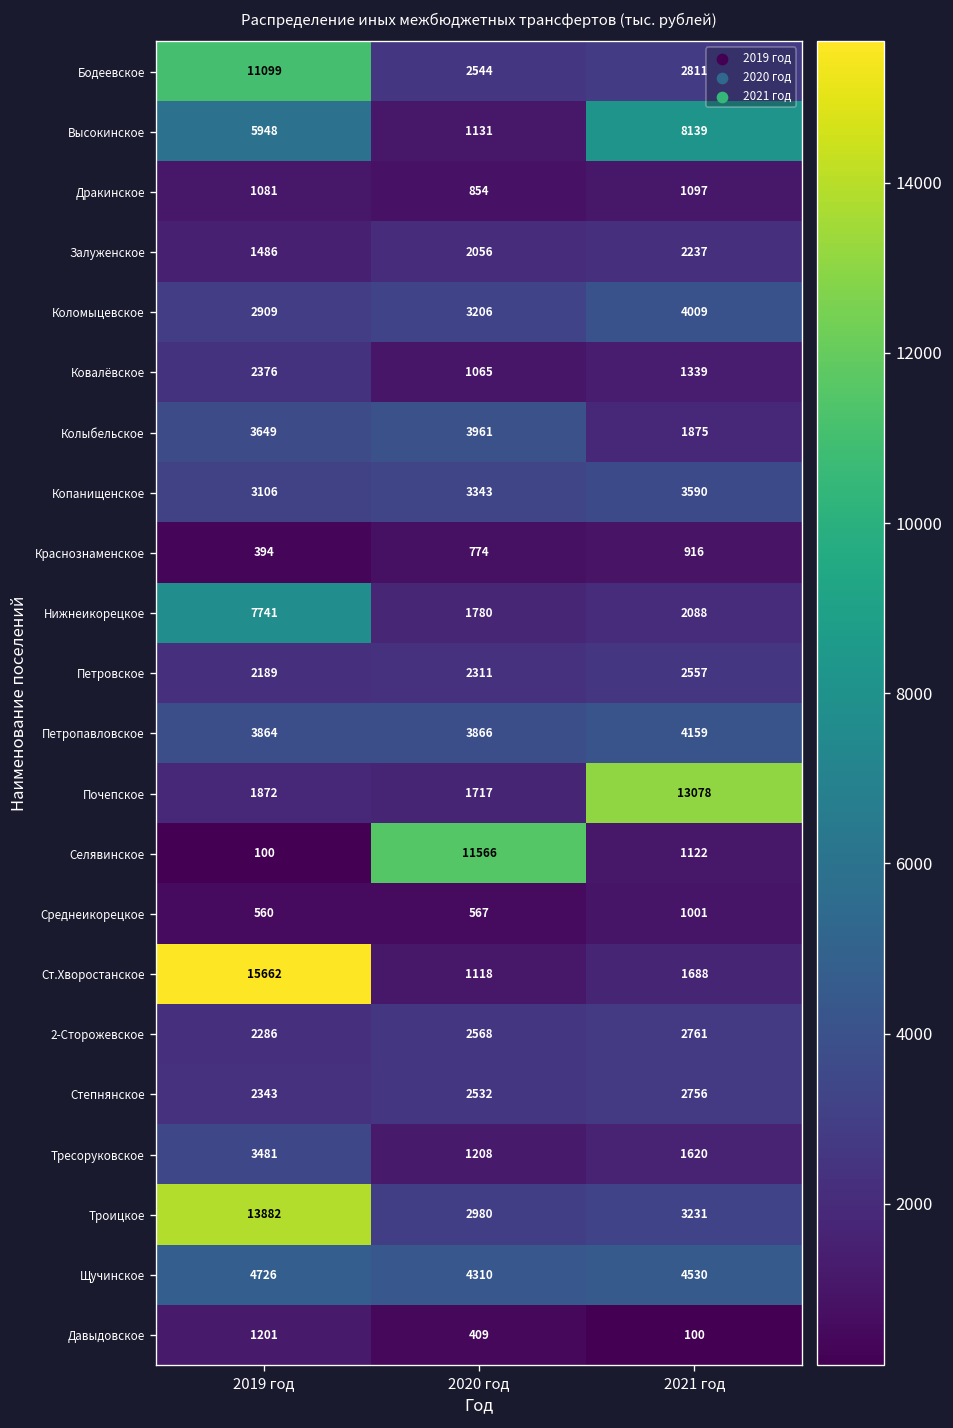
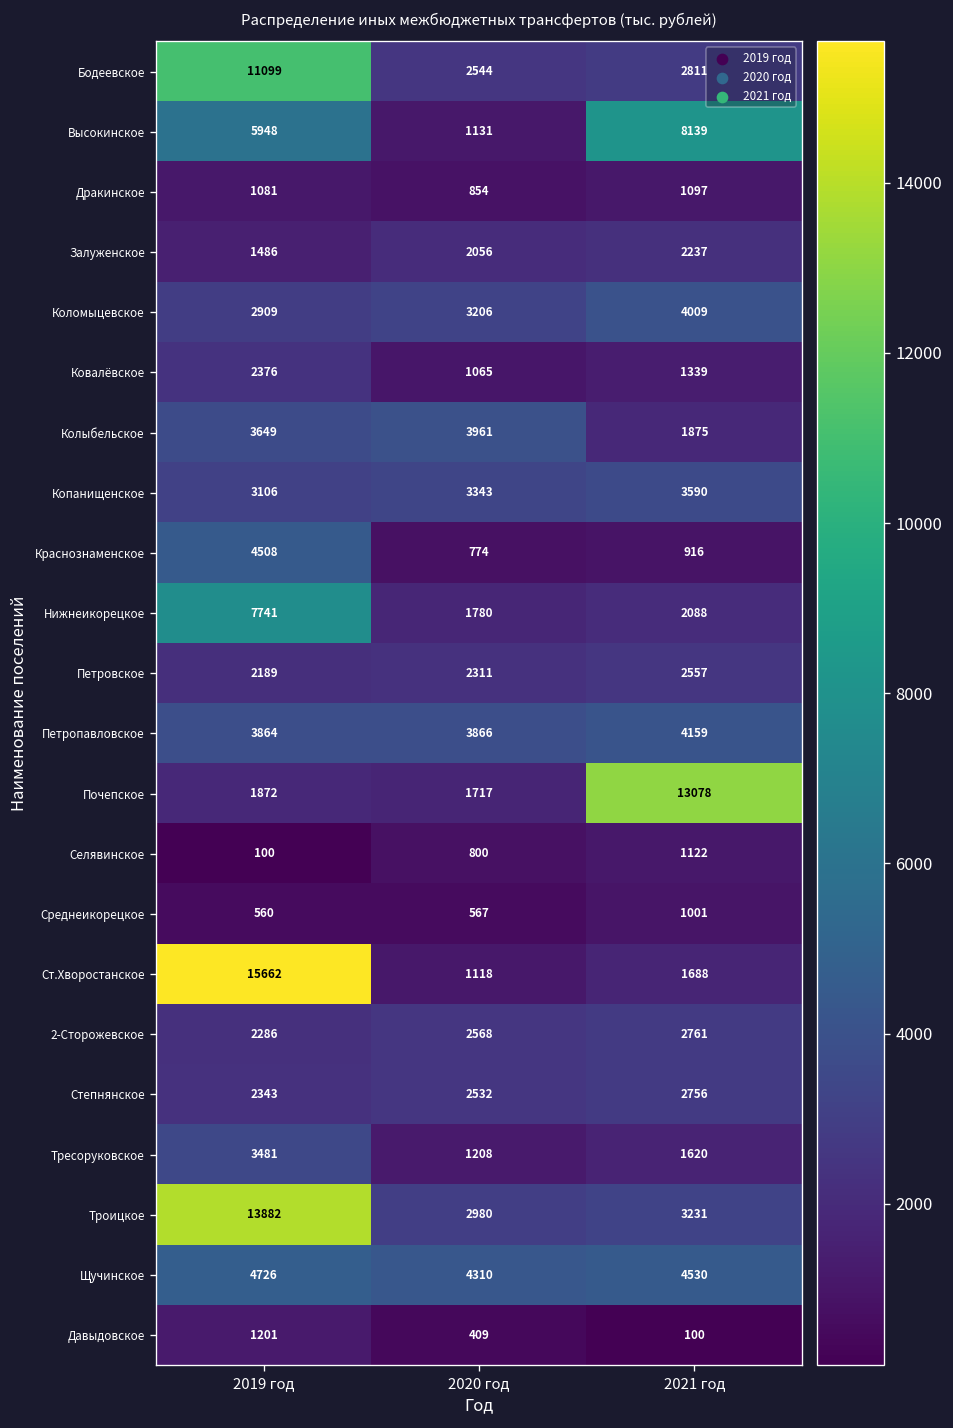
  {
    "Бодеевское": {
      "2019 год": 11099,
      "2020 год": 2544
    },
    "Высокинское": {
      "2019 год": 5948,
      "2020 год": 1131,
      "2021 год": 8139
    },
    "Дракинское": {
      "2019 год": 1081,
      "2020 год": 854,
      "2021 год": 1097
    },
    "Залуженское": {
      "2019 год": 1486,
      "2020 год": 2056,
      "2021 год": 2237
    },
    "Коломыцевское": {
      "2019 год": 2909,
      "2020 год": 3206,
      "2021 год": 4009
    },
    "Ковалёвское": {
      "2019 год": 2376,
      "2020 год": 1065,
      "2021 год": 1339
    },
    "Колыбельское": {
      "2019 год": 3649,
      "2020 год": 3961,
      "2021 год": 1875
    },
    "Копанищенское": {
      "2019 год": 3106,
      "2020 год": 3343,
      "2021 год": 3590
    },
    "Краснознаменское": {
-     "2019 год": 394,
+     "2019 год": 4508,
      "2020 год": 774,
      "2021 год": 916
    },
    "Нижнеикорецкое": {
      "2019 год": 7741,
      "2020 год": 1780,
      "2021 год": 2088
    },
    "Петровское": {
      "2019 год": 2189,
      "2020 год": 2311,
      "2021 год": 2557
    },
    "Петропавловское": {
      "2019 год": 3864,
      "2020 год": 3866,
      "2021 год": 4159
    },
    "Почепское": {
      "2019 год": 1872,
      "2020 год": 1717,
      "2021 год": 13078
    },
    "Селявинское": {
      "2019 год": 100,
-     "2020 год": 11566,
+     "2020 год": 800,
      "2021 год": 1122
    },
    "Среднеикорецкое": {
      "2019 год": 560,
      "2020 год": 567,
      "2021 год": 1001
    },
    "Ст.Хворостанское": {
      "2019 год": 15662,
      "2020 год": 1118,
      "2021 год": 1688
    },
    "2-Сторожевское": {
      "2019 год": 2286,
      "2020 год": 2568,
      "2021 год": 2761
    },
    "Степнянское": {
      "2019 год": 2343,
      "2020 год": 2532,
      "2021 год": 2756
    },
    "Тресоруковское": {
      "2019 год": 3481,
      "2020 год": 1208,
      "2021 год": 1620
    },
    "Троицкое": {
      "2019 год": 13882,
      "2020 год": 2980,
      "2021 год": 3231
    },
    "Щучинское": {
      "2019 год": 4726,
      "2020 год": 4310,
      "2021 год": 4530
    },
    "Давыдовское": {
      "2019 год": 1201,
      "2020 год": 409,
      "2021 год": 100
    }
  }
